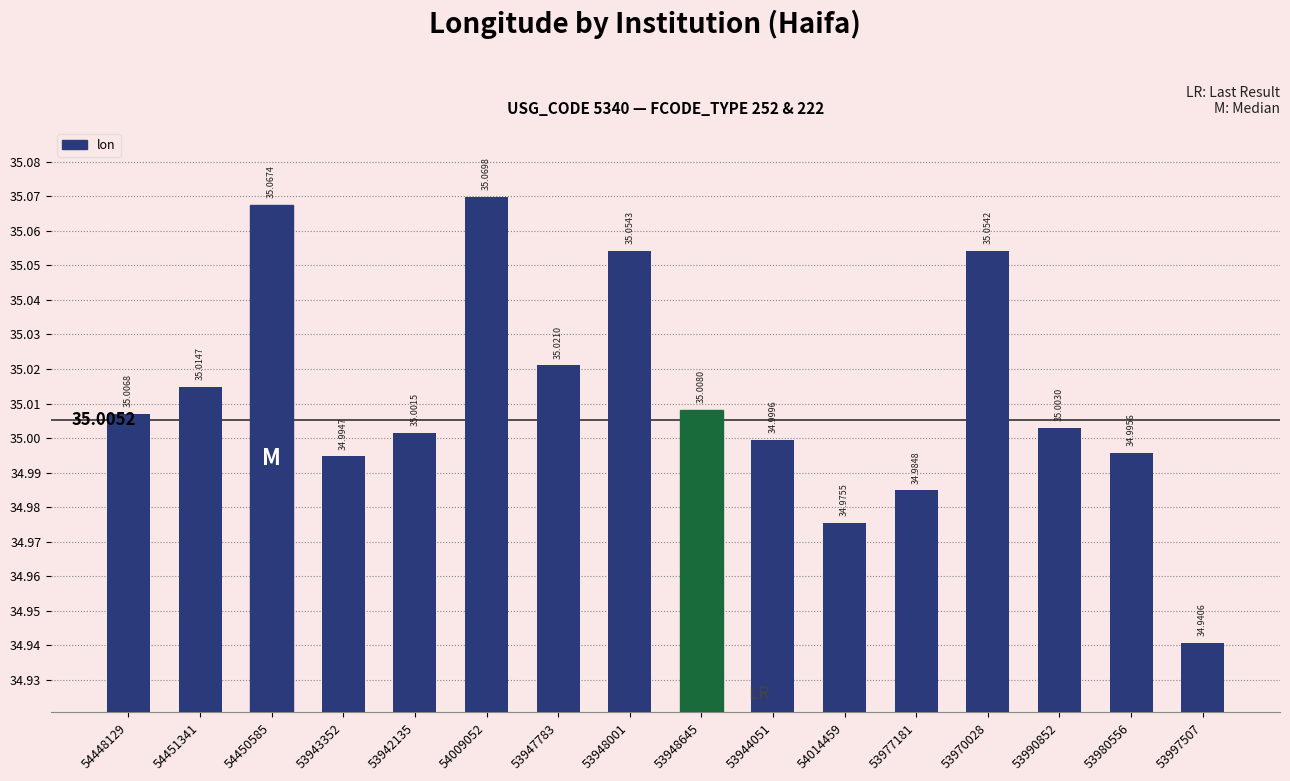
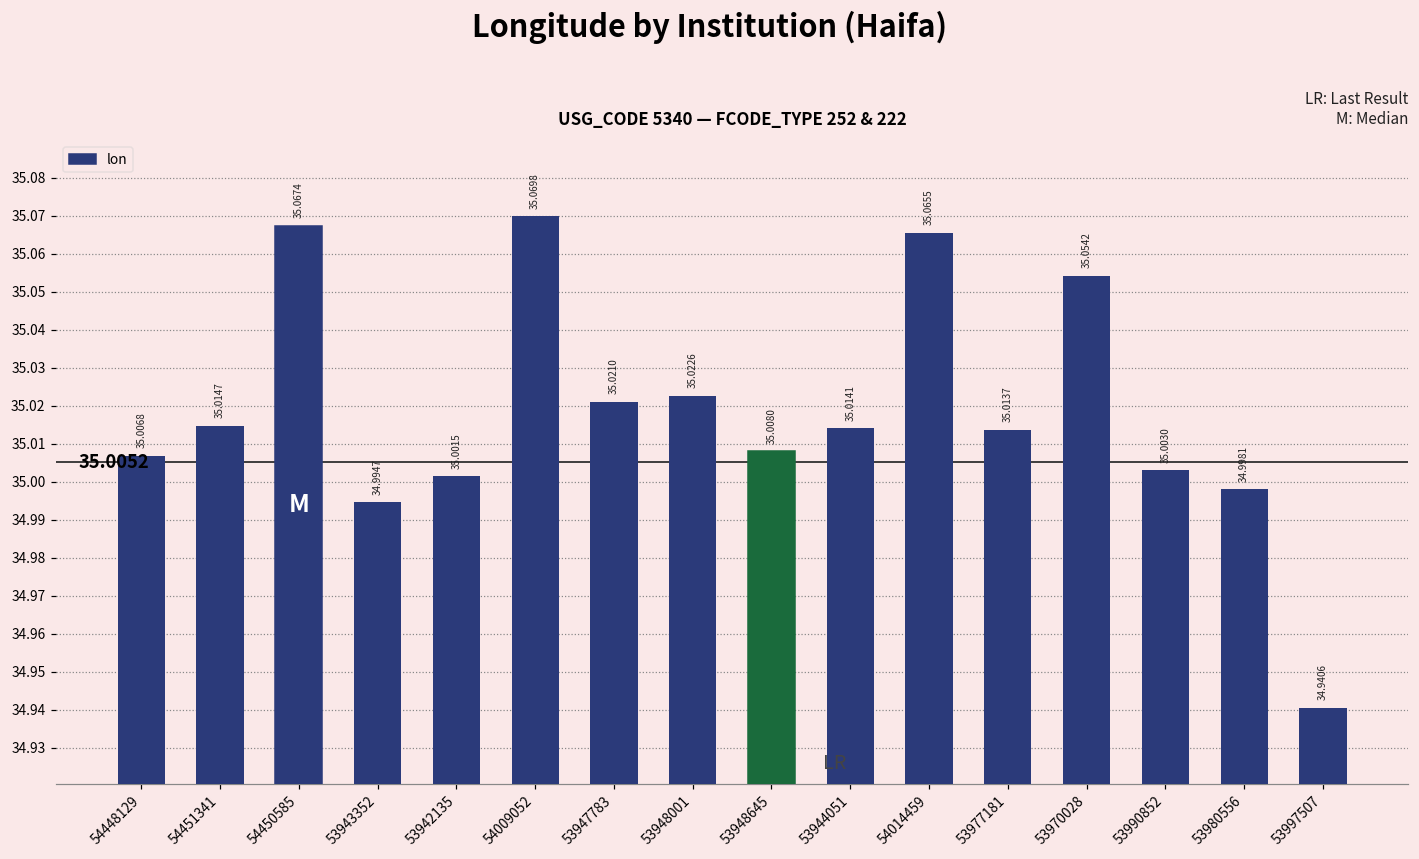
  {
    "54448129": 35.0068,
    "54451341": 35.0147,
    "54450585": 35.0674,
    "53943352": 34.9947,
    "53942135": 35.0015,
    "54009052": 35.0698,
    "53947783": 35.0210,
-   "53948001": 35.0543,
+   "53948001": 35.0226,
    "53948645": 35.0080,
-   "53944051": 34.9996,
-   "54014459": 34.9755,
-   "53977181": 34.9848,
+   "53944051": 35.0141,
+   "54014459": 35.0655,
+   "53977181": 35.0137,
    "53970028": 35.0542,
    "53990852": 35.0030,
-   "53980556": 34.9956,
+   "53980556": 34.9981,
    "53997507": 34.9406
  }
